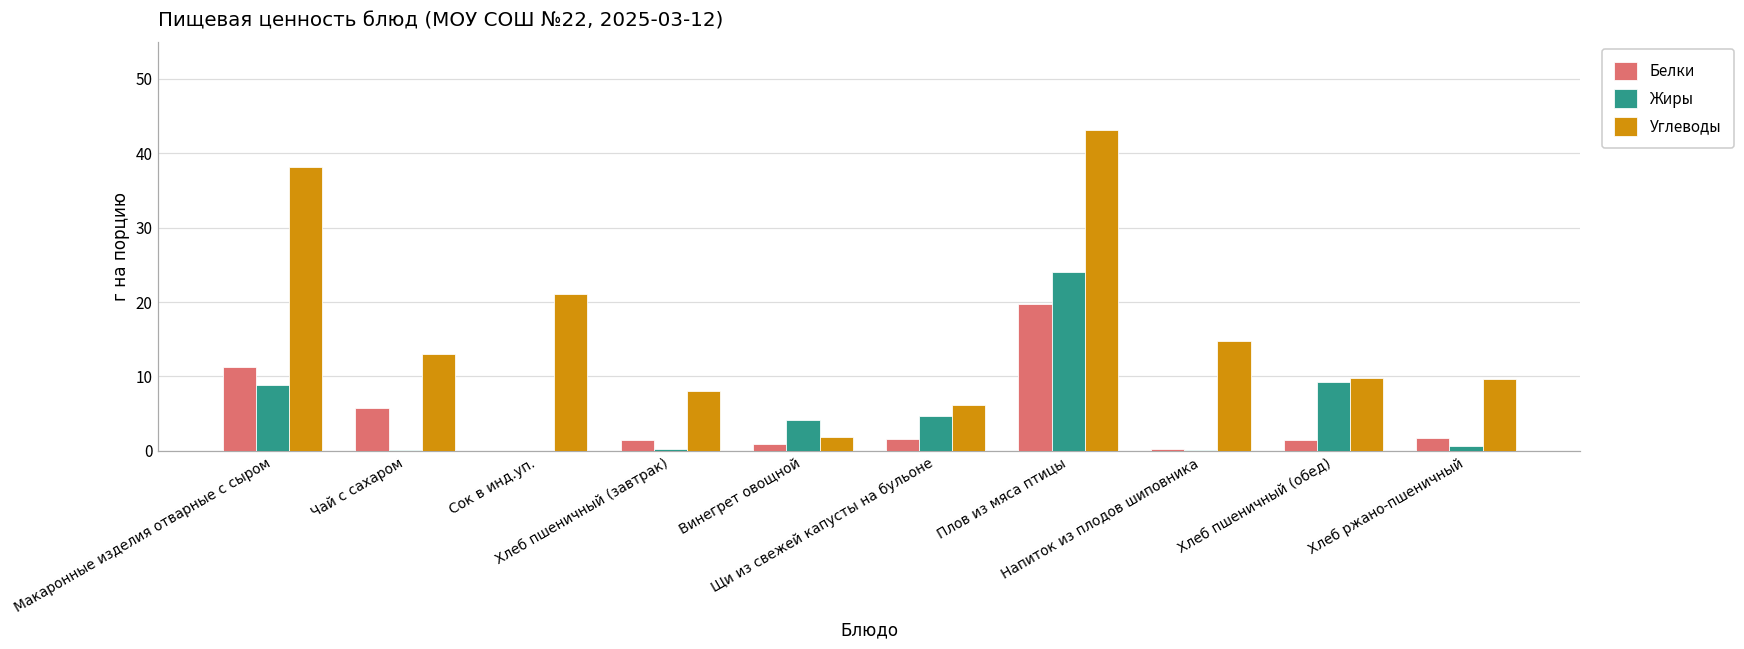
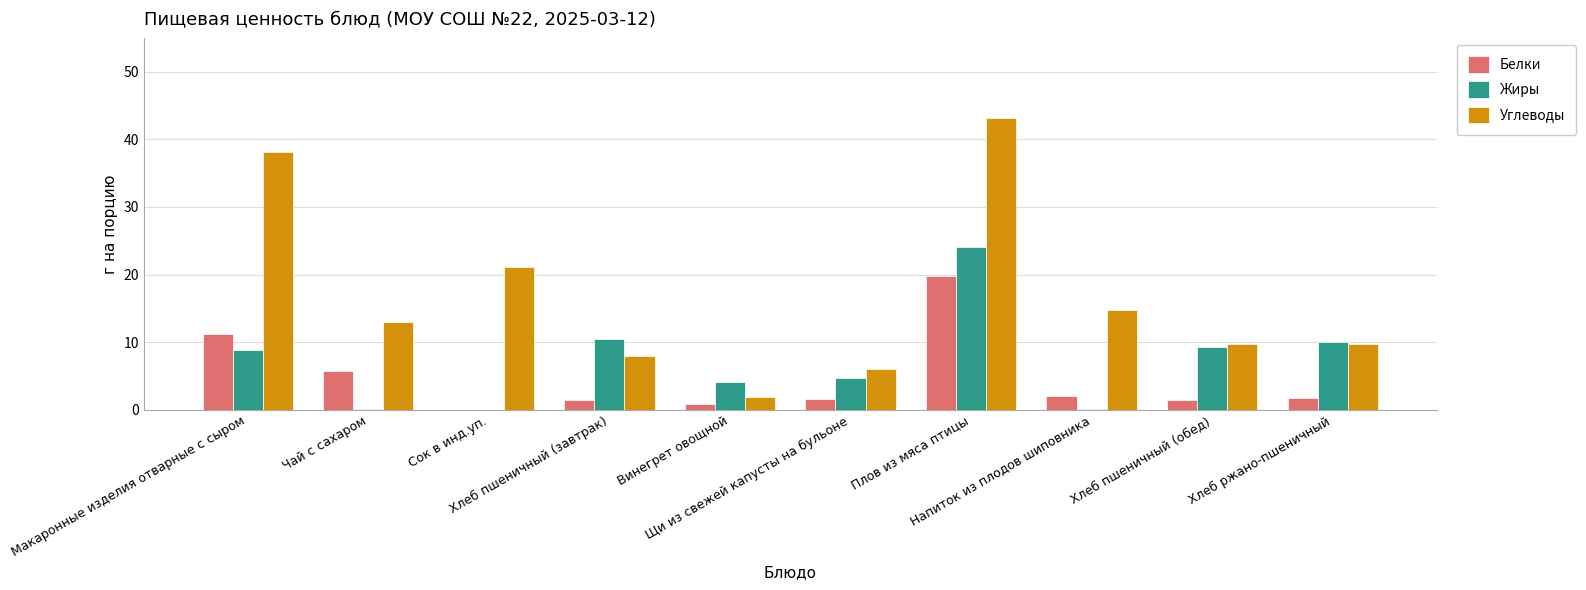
  {
    "Белки": {
      "Макаронные изделия отварные с сыром": 11,
      "Чай с сахаром": 6,
      "Сок в инд.уп.": 0,
      "Хлеб пшеничный (завтрак)": 2,
      "Винегрет овощной": 1,
      "Щи из свежей капусты на бульоне": 2,
      "Плов из мяса птицы": 20,
-     "Напиток из плодов шиповника": 0,
+     "Напиток из плодов шиповника": 2,
      "Хлеб пшеничный (обед)": 2,
      "Хлеб ржано-пшеничный": 2
    },
    "Жиры": {
      "Макаронные изделия отварные с сыром": 9,
      "Сок в инд.уп.": 0,
-     "Хлеб пшеничный (завтрак)": 0,
+     "Хлеб пшеничный (завтрак)": 10,
      "Винегрет овощной": 4,
      "Щи из свежей капусты на бульоне": 5,
      "Плов из мяса птицы": 24,
      "Хлеб пшеничный (обед)": 9,
-     "Хлеб ржано-пшеничный": 1
+     "Хлеб ржано-пшеничный": 10
    },
    "Углеводы": {
      "Макаронные изделия отварные с сыром": 38,
      "Чай с сахаром": 13,
      "Сок в инд.уп.": 21,
      "Хлеб пшеничный (завтрак)": 8,
      "Винегрет овощной": 2,
      "Щи из свежей капусты на бульоне": 6,
      "Плов из мяса птицы": 43,
      "Напиток из плодов шиповника": 15,
      "Хлеб пшеничный (обед)": 10,
      "Хлеб ржано-пшеничный": 10
    }
  }
